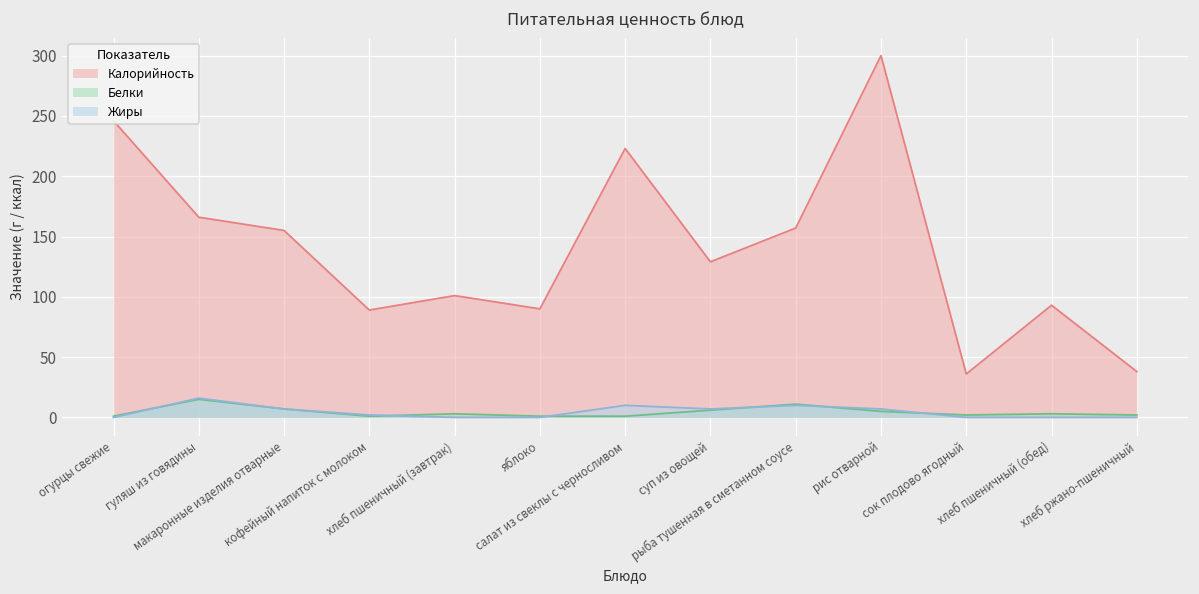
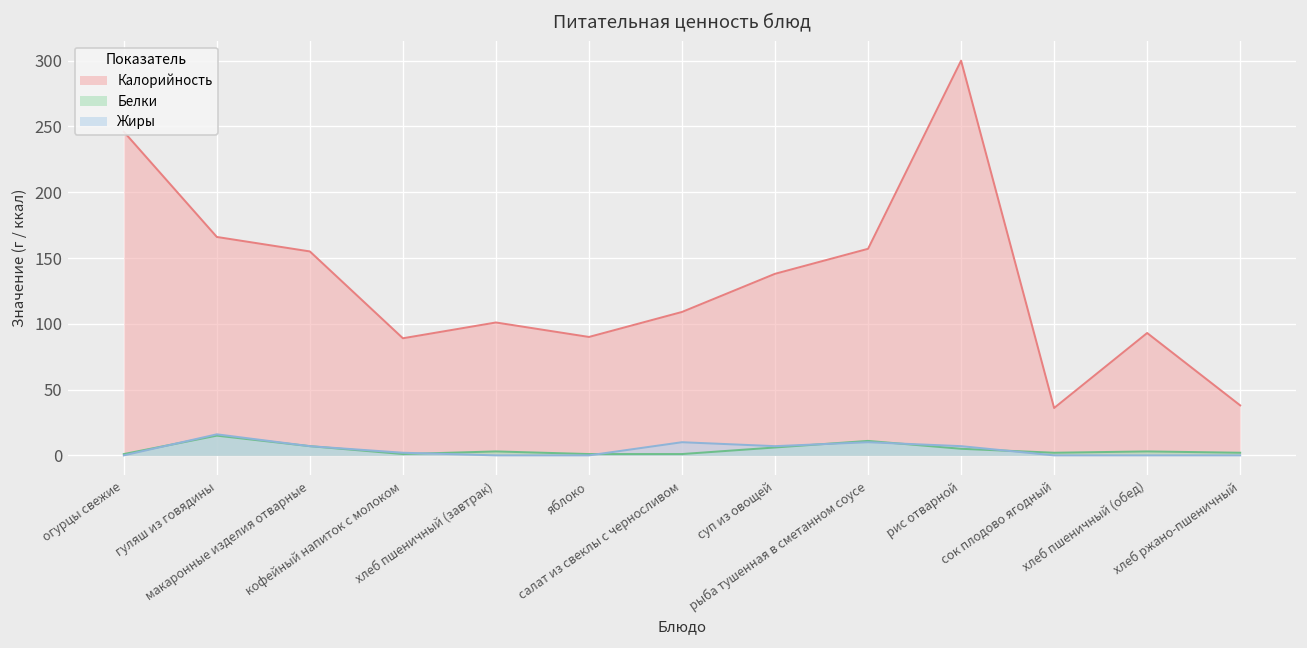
  {
    "Калорийность": {
      "огурцы свежие": 246,
      "гуляш из говядины": 166,
      "макаронные изделия отварные": 155,
      "кофейный напиток с молоком": 89,
      "хлеб пшеничный (завтрак)": 101,
      "яблоко": 90,
-     "салат из свеклы с черносливом": 223,
-     "суп из овощей": 129,
+     "салат из свеклы с черносливом": 109,
+     "суп из овощей": 138,
      "рыба тушенная в сметанном соусе": 157,
      "рис отварной": 300,
      "сок плодово ягодный": 36,
      "хлеб пшеничный (обед)": 93,
      "хлеб ржано-пшеничный": 38
    }
  }
